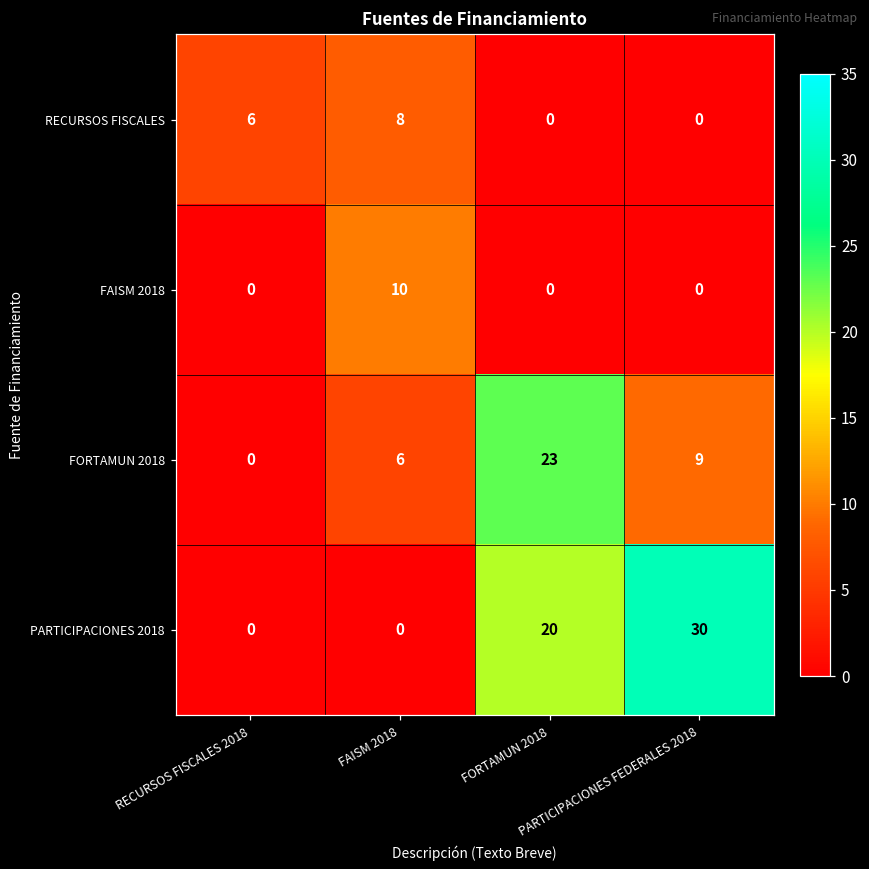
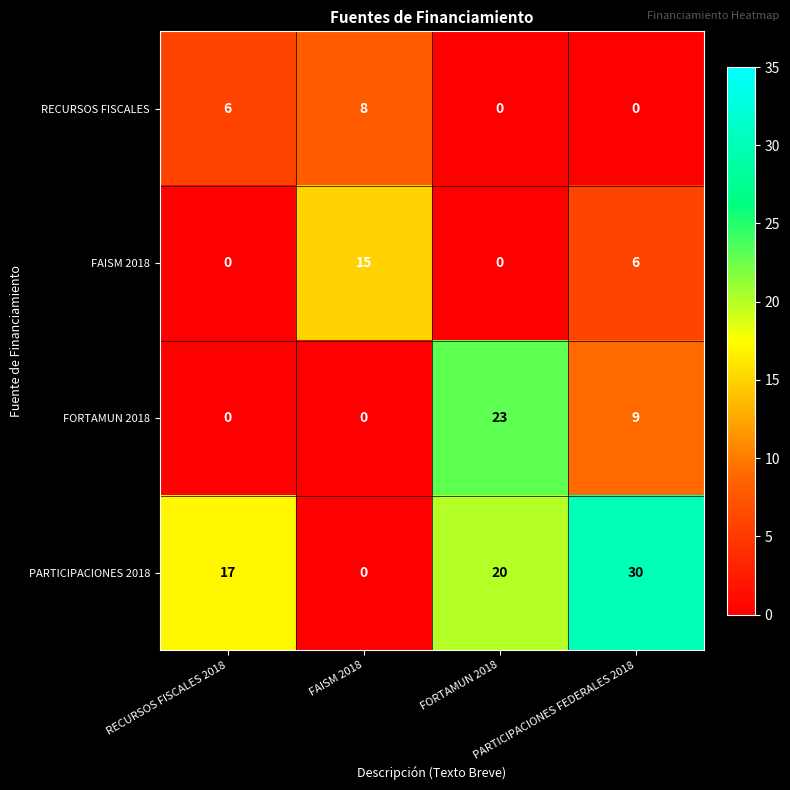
  {
    "RECURSOS FISCALES": {
      "RECURSOS FISCALES 2018": 6,
      "FAISM 2018": 8,
      "FORTAMUN 2018": 0,
      "PARTICIPACIONES FEDERALES 2018": 0
    },
    "FAISM 2018": {
      "RECURSOS FISCALES 2018": 0,
-     "FAISM 2018": 10,
+     "FAISM 2018": 15,
      "FORTAMUN 2018": 0,
-     "PARTICIPACIONES FEDERALES 2018": 0
+     "PARTICIPACIONES FEDERALES 2018": 6
    },
    "FORTAMUN 2018": {
      "RECURSOS FISCALES 2018": 0,
-     "FAISM 2018": 6,
+     "FAISM 2018": 0,
      "FORTAMUN 2018": 23,
      "PARTICIPACIONES FEDERALES 2018": 9
    },
    "PARTICIPACIONES 2018": {
-     "RECURSOS FISCALES 2018": 0,
+     "RECURSOS FISCALES 2018": 17,
      "FAISM 2018": 0,
      "FORTAMUN 2018": 20,
      "PARTICIPACIONES FEDERALES 2018": 30
    }
  }
